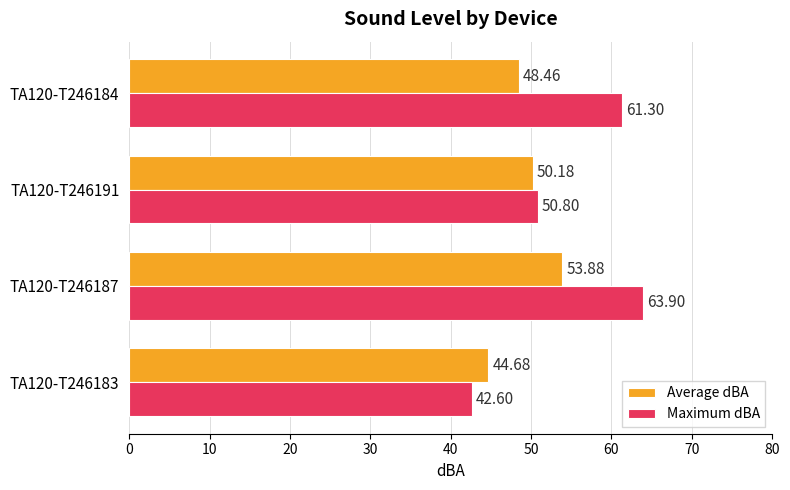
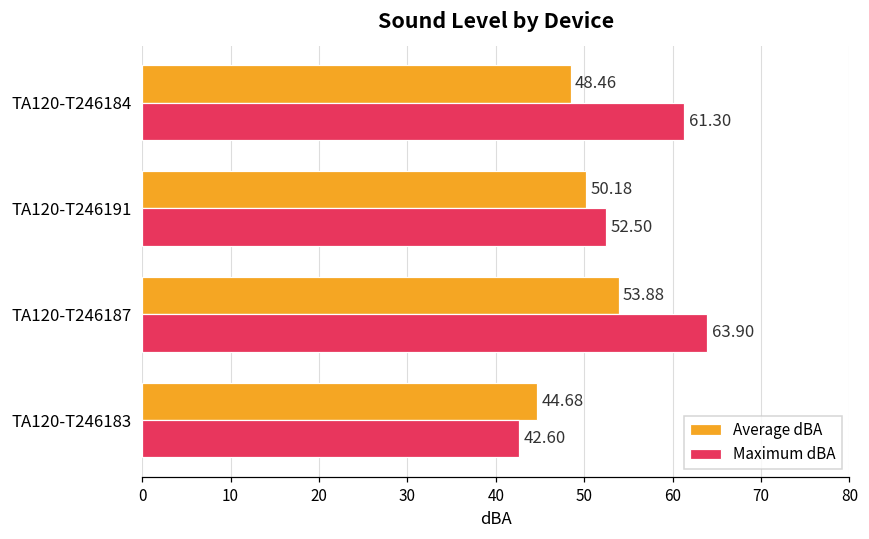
  {
    "Average dBA": {
      "TA120-T246184": 48.46,
      "TA120-T246191": 50.18,
      "TA120-T246187": 53.88,
      "TA120-T246183": 44.68
    },
    "Maximum dBA": {
      "TA120-T246184": 61.30,
-     "TA120-T246191": 50.80,
+     "TA120-T246191": 52.50,
      "TA120-T246187": 63.90,
      "TA120-T246183": 42.60
    }
  }
